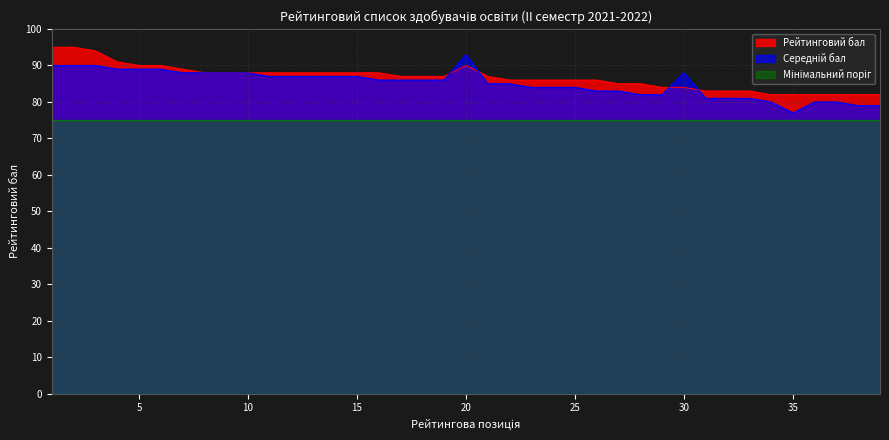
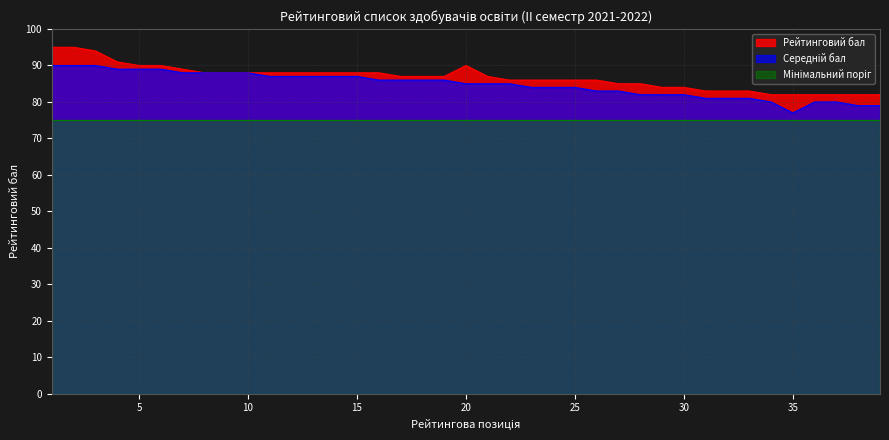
  {
    "Рейтинговий бал": {
      "5": 90,
      "15": 88,
      "20": 90,
      "25": 86,
      "30": 84,
      "35": 82
    },
    "Середній бал": {
      "5": 89,
      "15": 87,
-     "20": 93,
+     "20": 85,
      "25": 84,
-     "30": 88,
+     "30": 82,
      "35": 77
    },
    "Мінімальний поріг": {
      "5": 75,
      "10": 75,
      "15": 75,
      "20": 75,
      "25": 75,
      "30": 75,
      "35": 75
    }
  }
